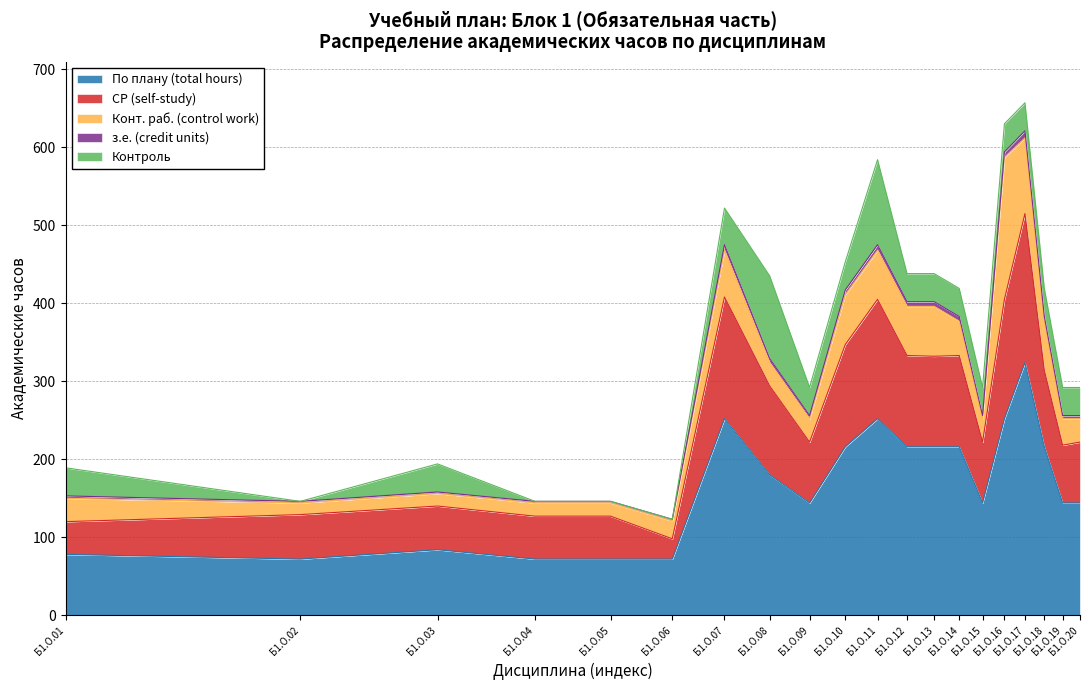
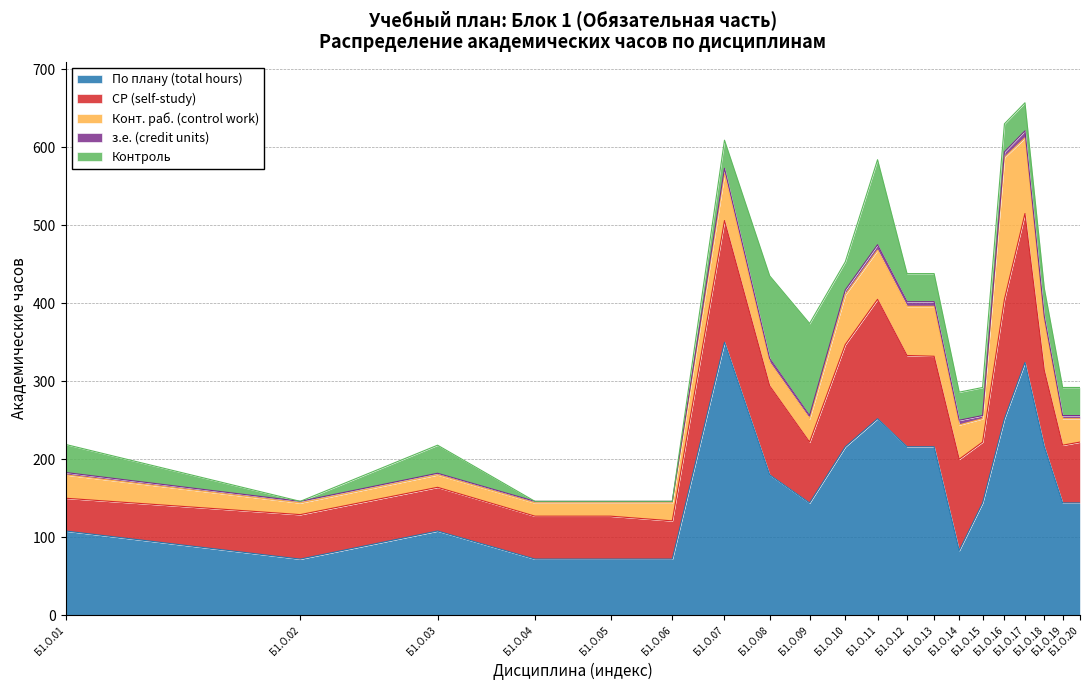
  {
    "По плану (total hours)": {
-     "Б1.О.01": 80,
+     "Б1.О.01": 110,
      "Б1.О.02": 70,
-     "Б1.О.03": 80,
+     "Б1.О.03": 110,
      "Б1.О.04": 70,
      "Б1.О.05": 70,
      "Б1.О.06": 70,
-     "Б1.О.07": 250,
+     "Б1.О.07": 350,
      "Б1.О.08": 180,
      "Б1.О.09": 140,
      "Б1.О.10": 220,
      "Б1.О.11": 250,
      "Б1.О.12": 220,
      "Б1.О.13": 220,
-     "Б1.О.14": 220,
+     "Б1.О.14": 80,
      "Б1.О.15": 140,
      "Б1.О.16": 250,
      "Б1.О.17": 320,
      "Б1.О.18": 220,
      "Б1.О.19": 140,
      "Б1.О.20": 140
    },
    "СР (self-study)": {
      "Б1.О.01": 40,
      "Б1.О.02": 60,
      "Б1.О.03": 60,
      "Б1.О.04": 60,
      "Б1.О.05": 60,
-     "Б1.О.06": 30,
+     "Б1.О.06": 50,
      "Б1.О.07": 160,
      "Б1.О.08": 110,
      "Б1.О.09": 80,
      "Б1.О.10": 130,
      "Б1.О.11": 150,
      "Б1.О.12": 120,
      "Б1.О.13": 120,
      "Б1.О.14": 120,
      "Б1.О.15": 80,
      "Б1.О.16": 150,
      "Б1.О.17": 190,
      "Б1.О.18": 100,
      "Б1.О.19": 70,
      "Б1.О.20": 80
    },
    "Конт. раб. (control work)": {
      "Б1.О.07": 60,
      "Б1.О.08": 30,
      "Б1.О.09": 30,
      "Б1.О.10": 60,
      "Б1.О.11": 60,
      "Б1.О.12": 60,
      "Б1.О.13": 60,
      "Б1.О.14": 40,
      "Б1.О.15": 30,
      "Б1.О.16": 180,
      "Б1.О.17": 100,
      "Б1.О.18": 60,
      "Б1.О.19": 30,
      "Б1.О.20": 30
    },
    "з.е. (credit units)": {
      "Б1.О.07": 10,
      "Б1.О.08": 10,
      "Б1.О.09": 0,
      "Б1.О.10": 10,
      "Б1.О.11": 10,
      "Б1.О.12": 10,
      "Б1.О.13": 10,
      "Б1.О.14": 10,
      "Б1.О.15": 0,
      "Б1.О.16": 10,
      "Б1.О.17": 10,
      "Б1.О.18": 10,
      "Б1.О.19": 0,
      "Б1.О.20": 0
    },
    "Контроль": {
      "Б1.О.01": 40,
      "Б1.О.03": 40,
-     "Б1.О.07": 50,
+     "Б1.О.07": 40,
      "Б1.О.08": 110,
-     "Б1.О.09": 40,
+     "Б1.О.09": 120,
      "Б1.О.10": 40,
      "Б1.О.11": 110,
      "Б1.О.12": 40,
      "Б1.О.13": 40,
      "Б1.О.14": 40,
      "Б1.О.15": 40,
      "Б1.О.16": 40,
      "Б1.О.17": 40,
      "Б1.О.18": 40,
      "Б1.О.19": 40,
      "Б1.О.20": 40
    }
  }
